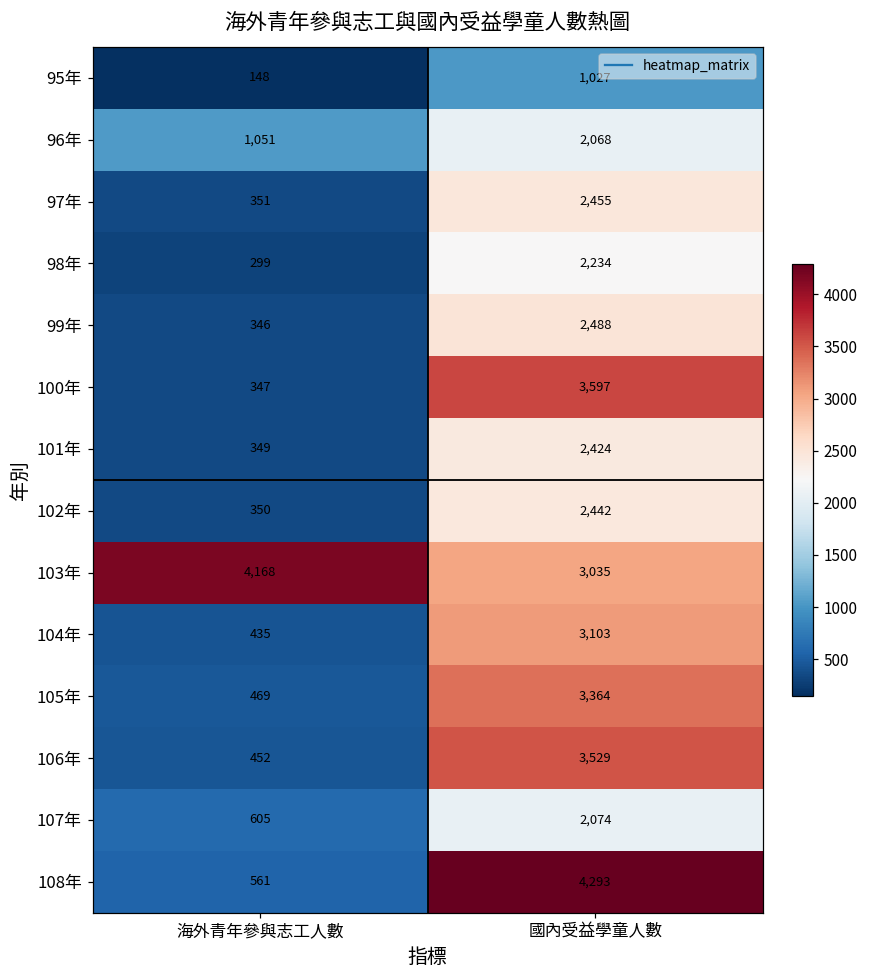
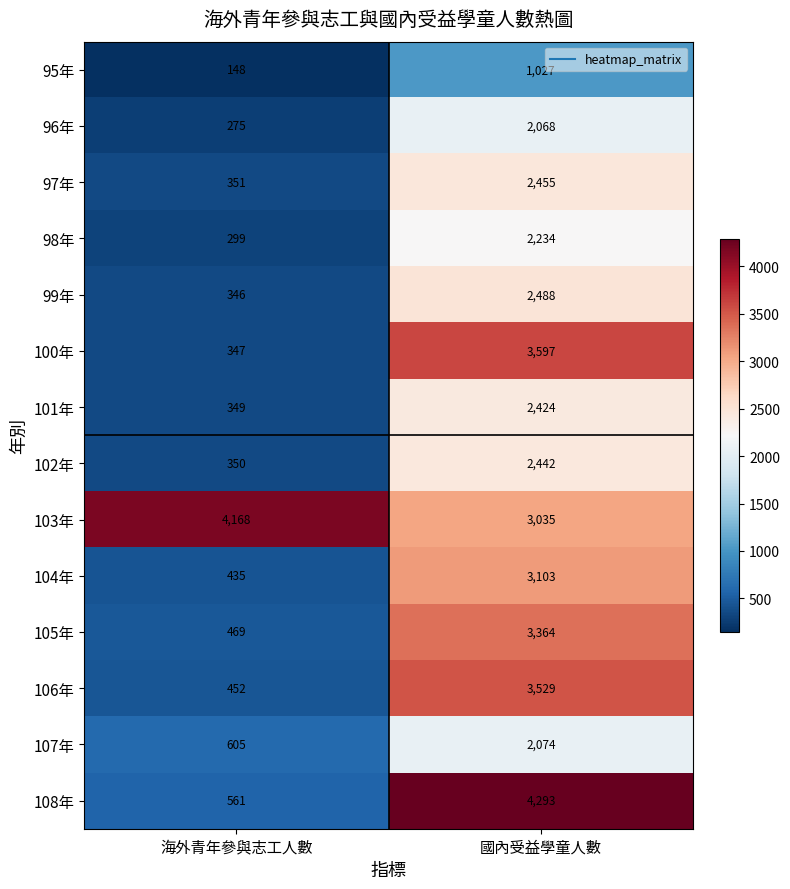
  {
    "95年": {
      "海外青年參與志工人數": "148"
    },
    "96年": {
-     "海外青年參與志工人數": "1,051",
+     "海外青年參與志工人數": "275",
      "國內受益學童人數": "2,068"
    },
    "97年": {
      "海外青年參與志工人數": "351",
      "國內受益學童人數": "2,455"
    },
    "98年": {
      "海外青年參與志工人數": "299",
      "國內受益學童人數": "2,234"
    },
    "99年": {
      "海外青年參與志工人數": "346",
      "國內受益學童人數": "2,488"
    },
    "100年": {
      "海外青年參與志工人數": "347",
      "國內受益學童人數": "3,597"
    },
    "101年": {
      "海外青年參與志工人數": "349",
      "國內受益學童人數": "2,424"
    },
    "102年": {
      "海外青年參與志工人數": "350",
      "國內受益學童人數": "2,442"
    },
    "103年": {
      "海外青年參與志工人數": "4,168",
      "國內受益學童人數": "3,035"
    },
    "104年": {
      "海外青年參與志工人數": "435",
      "國內受益學童人數": "3,103"
    },
    "105年": {
      "海外青年參與志工人數": "469",
      "國內受益學童人數": "3,364"
    },
    "106年": {
      "海外青年參與志工人數": "452",
      "國內受益學童人數": "3,529"
    },
    "107年": {
      "海外青年參與志工人數": "605",
      "國內受益學童人數": "2,074"
    },
    "108年": {
      "海外青年參與志工人數": "561",
      "國內受益學童人數": "4,293"
    }
  }
